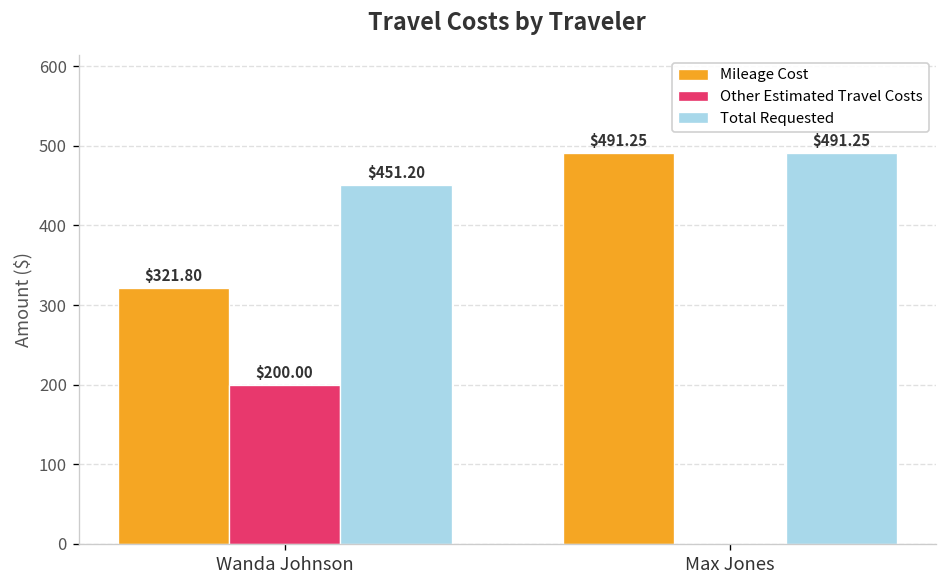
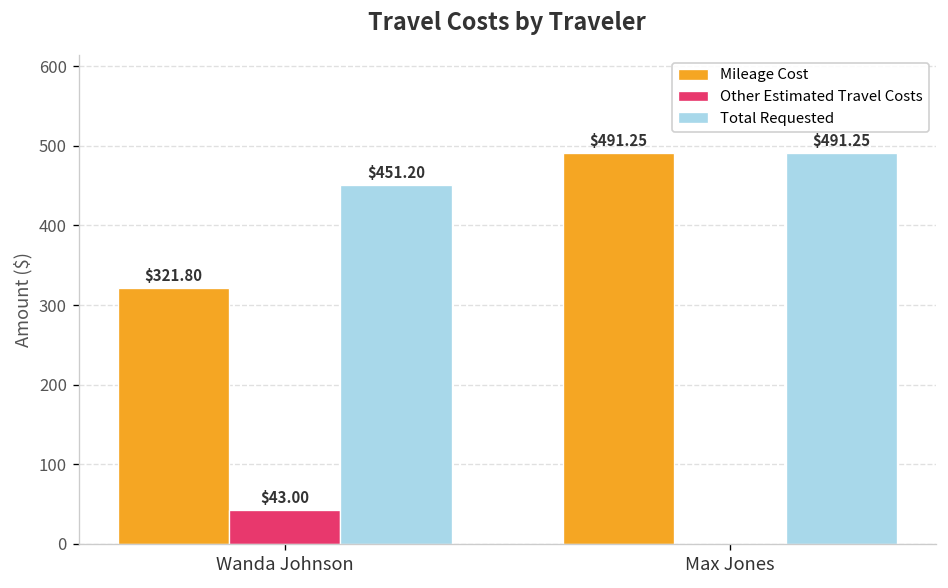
  {
    "Mileage Cost": {
      "Wanda Johnson": "$321.80",
      "Max Jones": "$491.25"
    },
    "Other Estimated Travel Costs": {
-     "Wanda Johnson": "$200.00"
+     "Wanda Johnson": "$43.00"
    },
    "Total Requested": {
      "Wanda Johnson": "$451.20"
    }
  }
